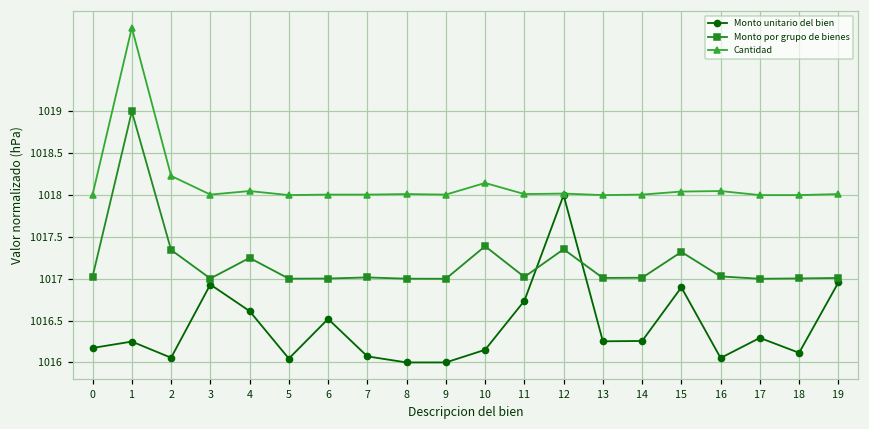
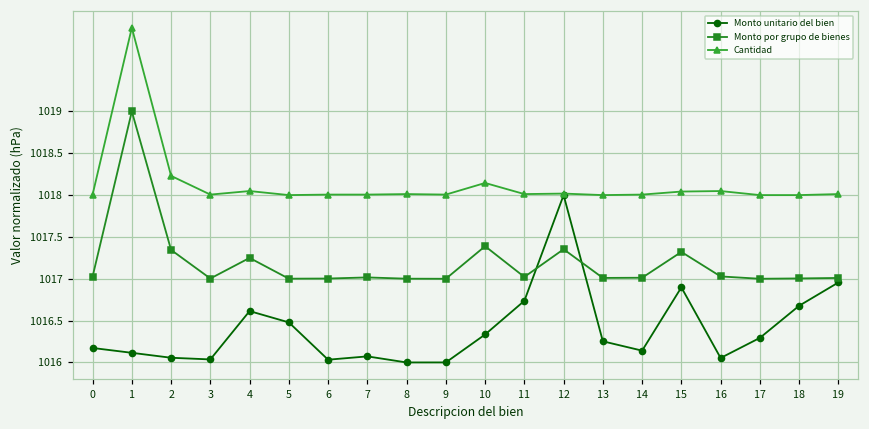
  {
    "Monto unitario del bien": {
      "0": 1016.2,
-     "1": 1016.2,
+     "1": 1016.1,
      "2": 1016.1,
-     "3": 1016.9,
+     "3": 1016.0,
      "4": 1016.6,
-     "5": 1016.0,
-     "6": 1016.5,
+     "5": 1016.5,
+     "6": 1016.0,
      "7": 1016.1,
      "8": 1016.0,
      "9": 1016.0,
-     "10": 1016.2,
+     "10": 1016.3,
      "11": 1016.7,
      "13": 1016.3,
-     "14": 1016.3,
+     "14": 1016.1,
      "15": 1016.9,
      "16": 1016.1,
      "17": 1016.3,
-     "18": 1016.1,
+     "18": 1016.7,
      "19": 1017.0
    }
  }
